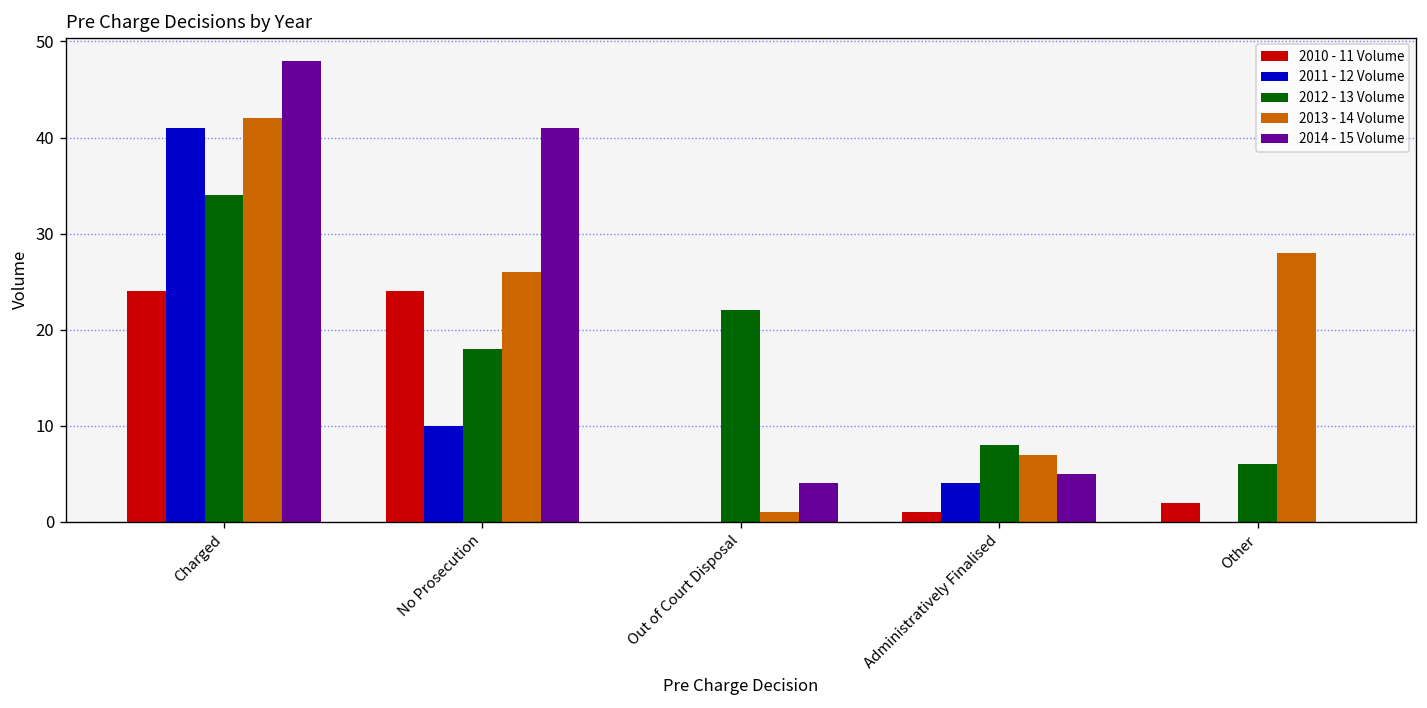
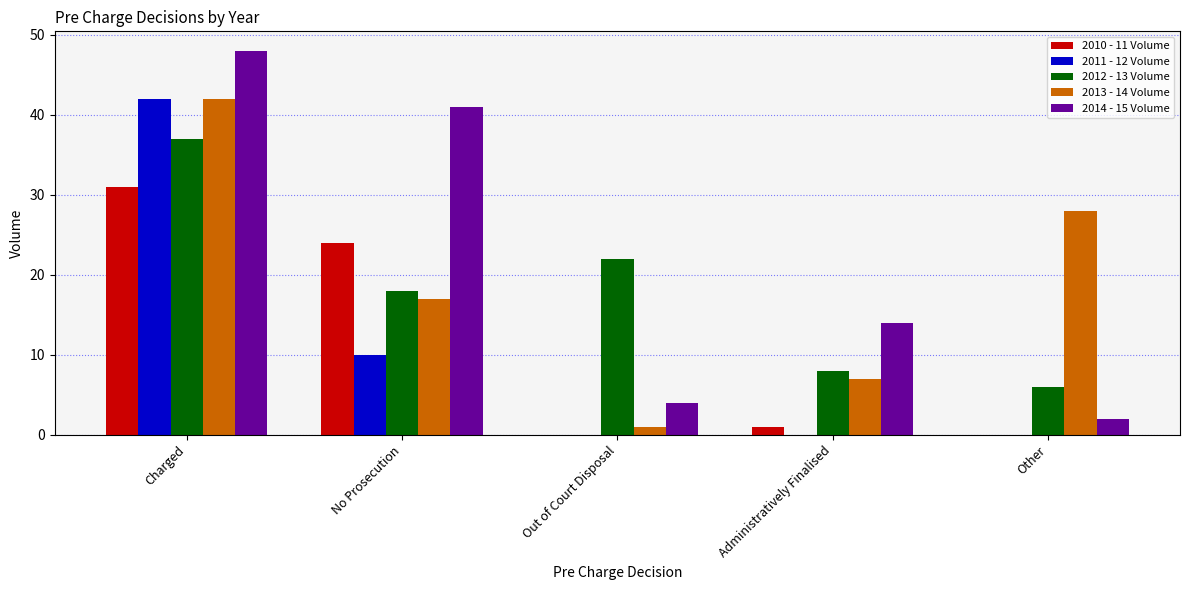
  {
    "2010 - 11 Volume": {
-     "Charged": 24,
+     "Charged": 31,
      "No Prosecution": 24,
      "Out of Court Disposal": 0,
      "Administratively Finalised": 1,
-     "Other": 2
+     "Other": 0
    },
    "2011 - 12 Volume": {
-     "Charged": 41,
+     "Charged": 42,
      "No Prosecution": 10,
      "Out of Court Disposal": 0,
-     "Administratively Finalised": 4,
+     "Administratively Finalised": 0,
      "Other": 0
    },
    "2012 - 13 Volume": {
-     "Charged": 34,
+     "Charged": 37,
      "No Prosecution": 18,
      "Out of Court Disposal": 22,
      "Administratively Finalised": 8,
      "Other": 6
    },
    "2013 - 14 Volume": {
      "Charged": 42,
-     "No Prosecution": 26,
+     "No Prosecution": 17,
      "Out of Court Disposal": 1,
      "Administratively Finalised": 7,
      "Other": 28
    },
    "2014 - 15 Volume": {
      "Charged": 48,
      "No Prosecution": 41,
      "Out of Court Disposal": 4,
-     "Administratively Finalised": 5,
-     "Other": 0
+     "Administratively Finalised": 14,
+     "Other": 2
    }
  }
